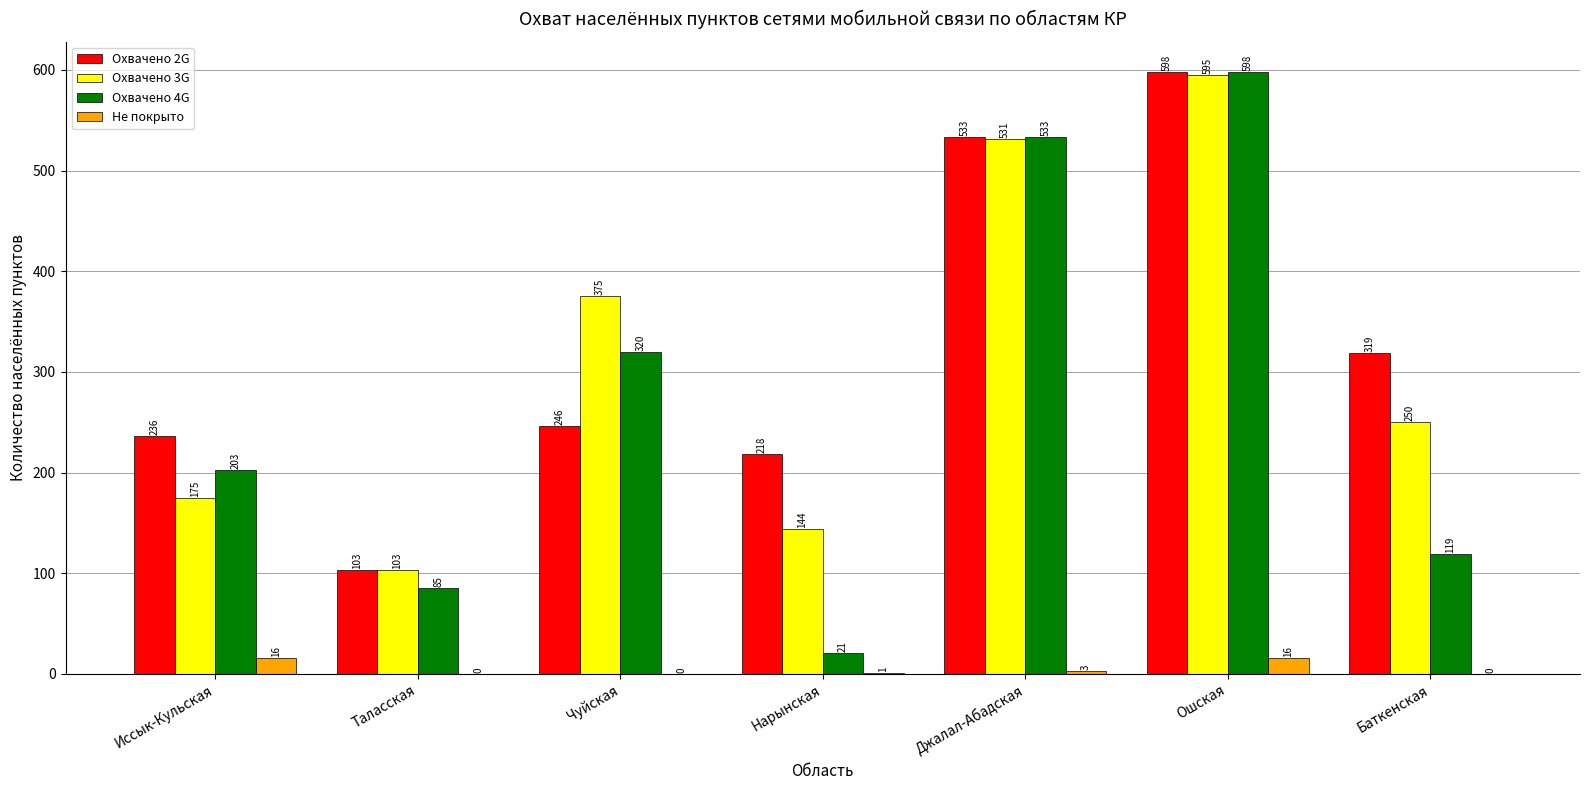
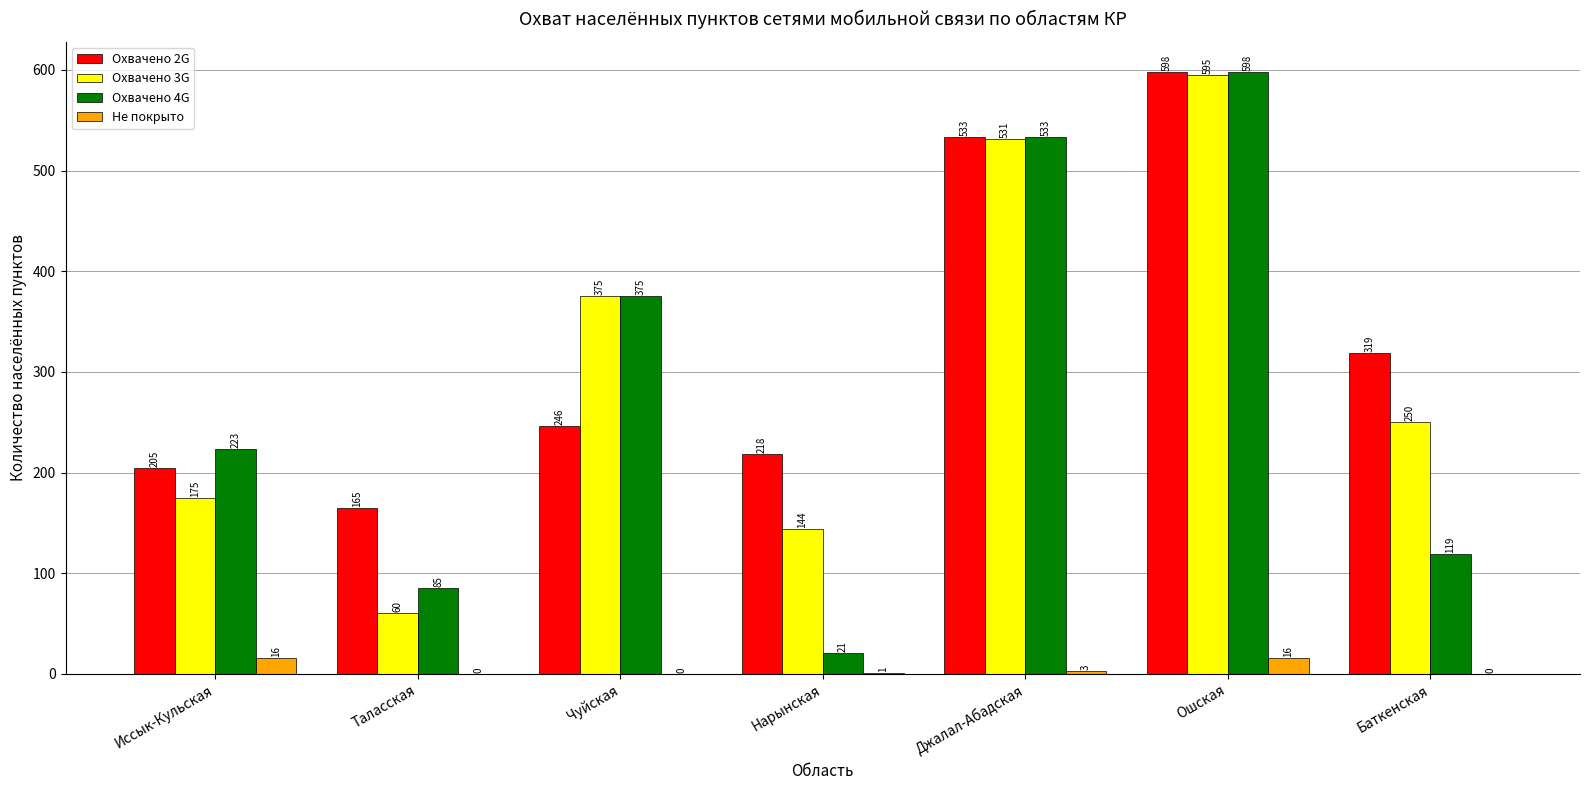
  {
    "Охвачено 2G": {
-     "Иссык-Кульская": 236,
-     "Таласская": 103,
+     "Иссык-Кульская": 205,
+     "Таласская": 165,
      "Чуйская": 246,
      "Нарынская": 218,
      "Джалал-Абадская": 533,
      "Ошская": 598,
      "Баткенская": 319
    },
    "Охвачено 3G": {
      "Иссык-Кульская": 175,
-     "Таласская": 103,
+     "Таласская": 60,
      "Чуйская": 375,
      "Нарынская": 144,
      "Джалал-Абадская": 531,
      "Ошская": 595,
      "Баткенская": 250
    },
    "Охвачено 4G": {
-     "Иссык-Кульская": 203,
+     "Иссык-Кульская": 223,
      "Таласская": 85,
-     "Чуйская": 320,
+     "Чуйская": 375,
      "Нарынская": 21,
      "Джалал-Абадская": 533,
      "Ошская": 598,
      "Баткенская": 119
    },
    "Не покрыто": {
      "Иссык-Кульская": 16,
      "Таласская": 0,
      "Чуйская": 0,
      "Нарынская": 1,
      "Джалал-Абадская": 3,
      "Ошская": 16,
      "Баткенская": 0
    }
  }
